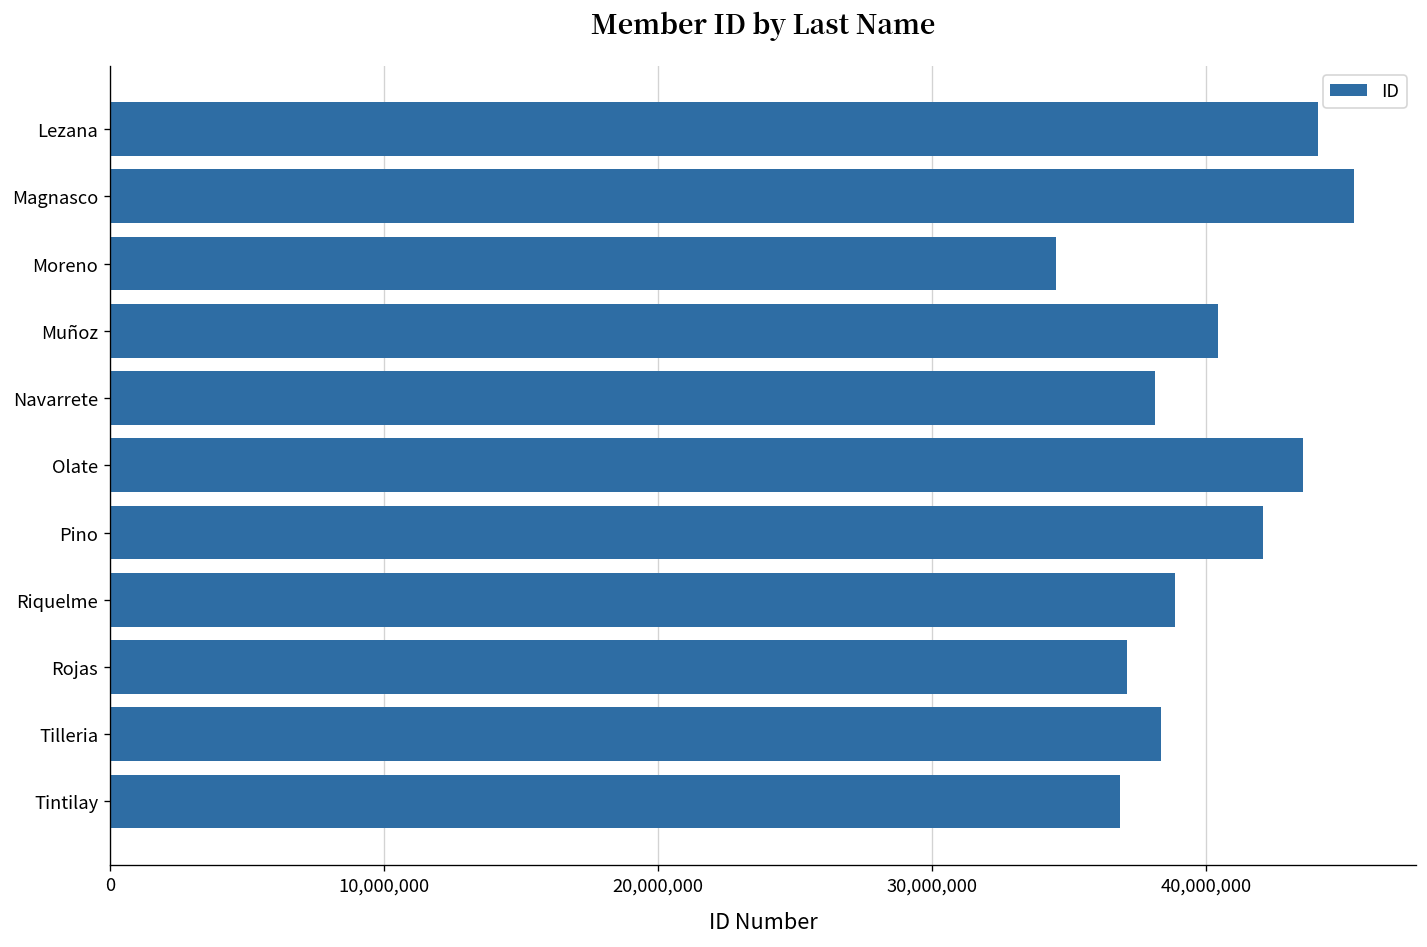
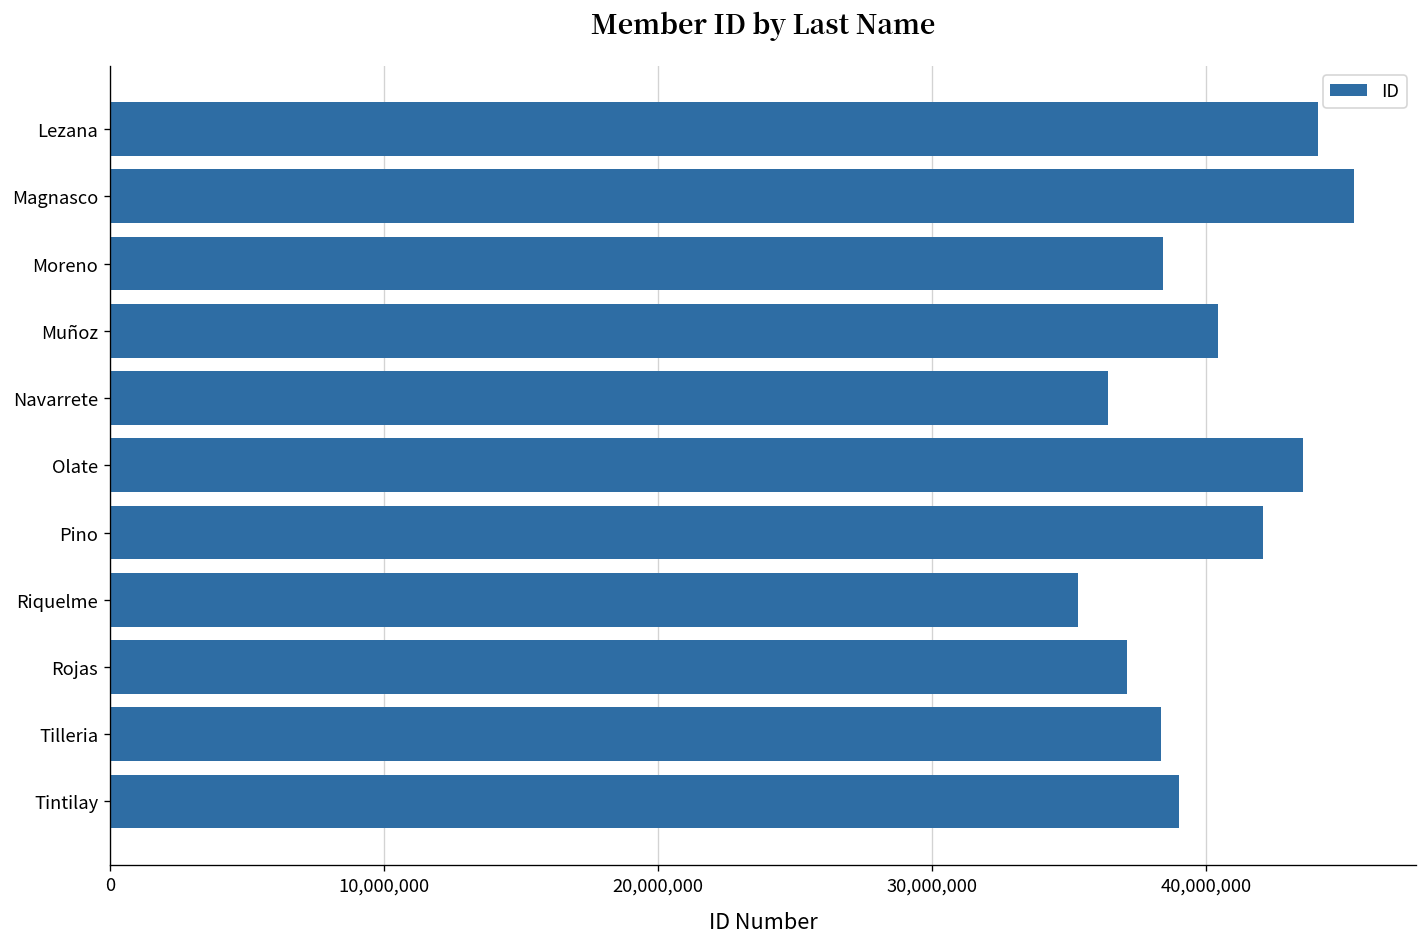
  {
    "Lezana": "44,100,000",
    "Magnasco": "45,400,000",
-   "Moreno": "34,500,000",
+   "Moreno": "38,400,000",
    "Muñoz": "40,400,000",
-   "Navarrete": "38,100,000",
+   "Navarrete": "36,400,000",
    "Olate": "43,500,000",
    "Pino": "42,100,000",
-   "Riquelme": "38,900,000",
+   "Riquelme": "35,300,000",
    "Rojas": "37,100,000",
    "Tilleria": "38,300,000",
-   "Tintilay": "36,900,000"
+   "Tintilay": "39,000,000"
  }
